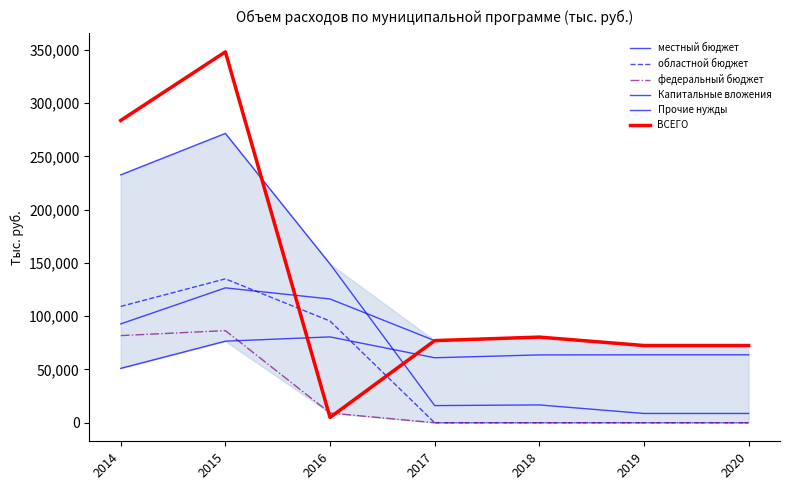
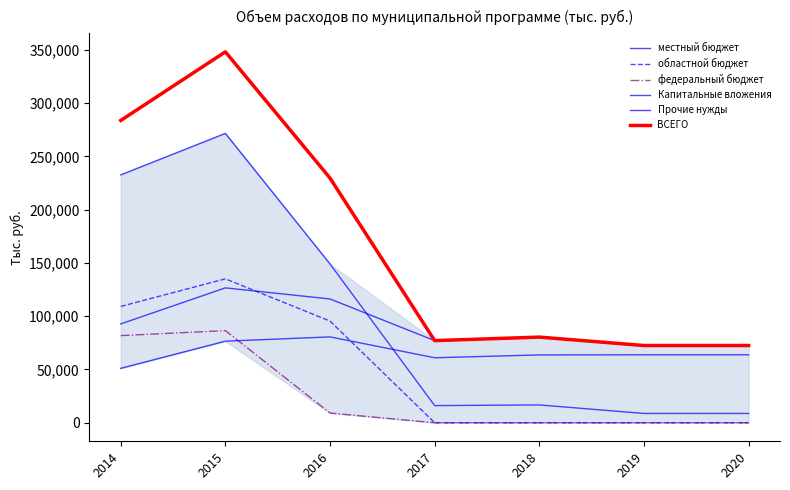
  {
    "федеральный бюджет": {
      "2014": "82,000",
      "2015": "86,000",
      "2016": "9,000"
    },
    "ВСЕГО": {
      "2014": "284,000",
      "2015": "348,000",
-     "2016": "5,000"
+     "2016": "230,000"
    }
  }
